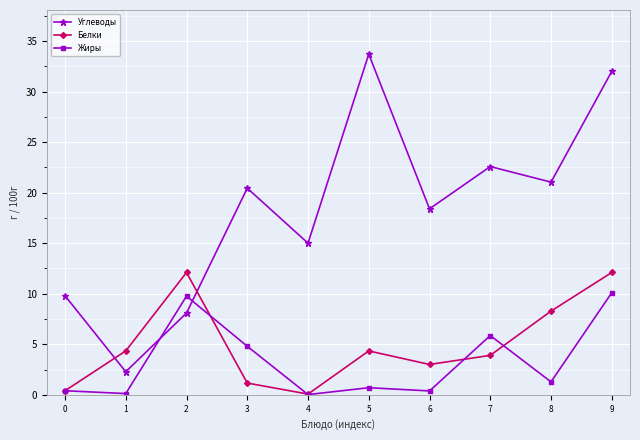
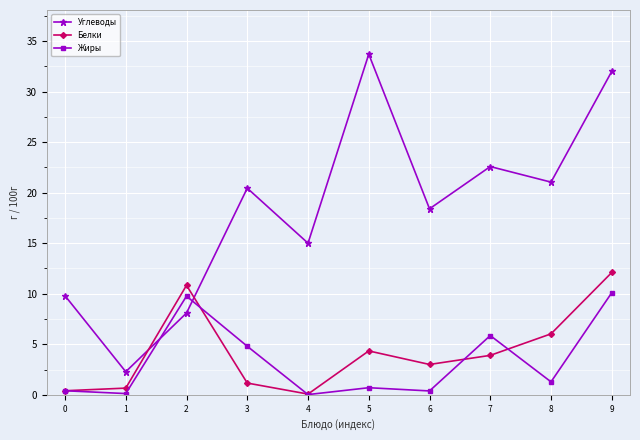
  {
    "Белки": {
-     "1": 4.3,
-     "2": 12.1,
+     "1": 0.7,
+     "2": 10.8,
      "3": 1.2,
      "5": 4.3,
      "6": 3.0,
      "7": 3.9,
-     "8": 8.3,
+     "8": 6.0,
      "9": 12.1
    }
  }
